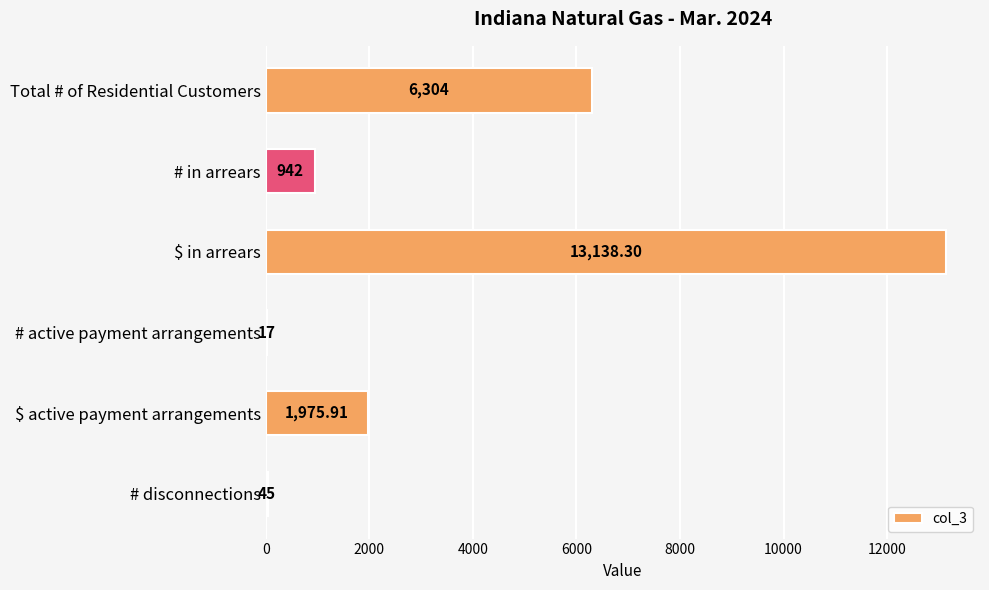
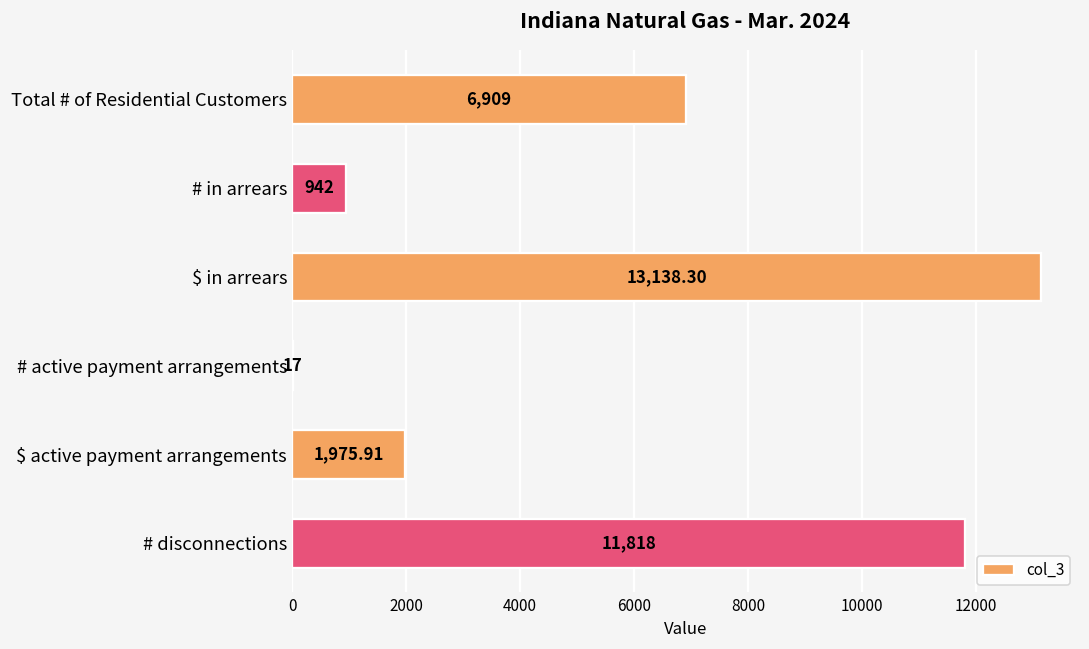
  {
-   "Total # of Residential Customers": "6,304",
+   "Total # of Residential Customers": "6,909",
    "# in arrears": "942",
    "$ in arrears": "13,138.30",
    "# active payment arrangements": "17",
    "$ active payment arrangements": "1,975.91",
-   "# disconnections": "45"
+   "# disconnections": "11,818"
  }
